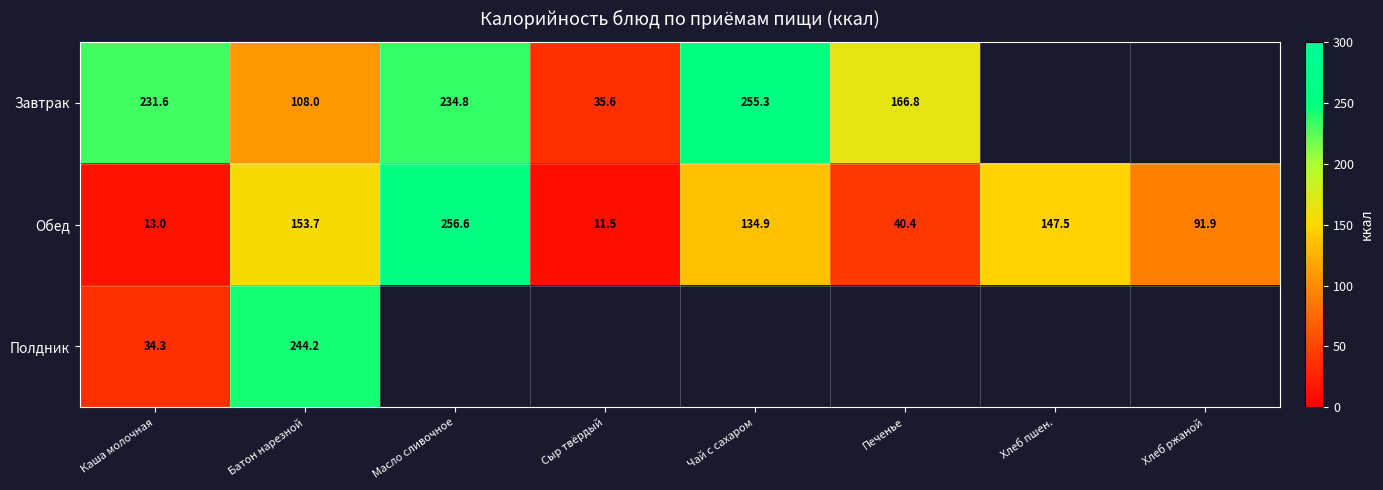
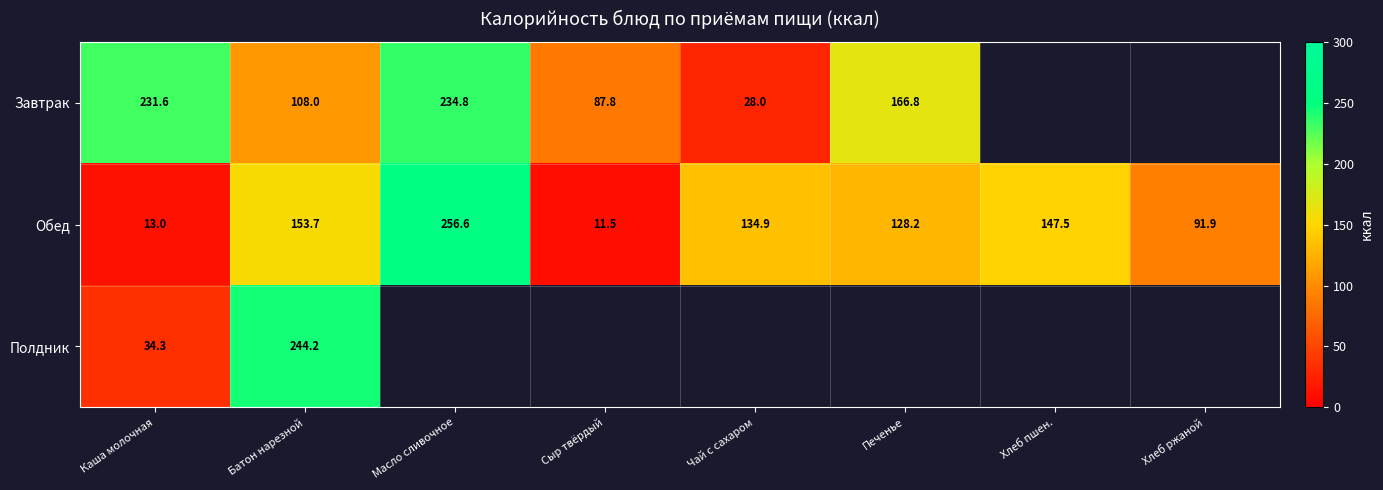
  {
    "Завтрак": {
      "Каша молочная": 231.6,
      "Батон нарезной": 108.0,
      "Масло сливочное": 234.8,
-     "Сыр твёрдый": 35.6,
-     "Чай с сахаром": 255.3,
+     "Сыр твёрдый": 87.8,
+     "Чай с сахаром": 28.0,
      "Печенье": 166.8
    },
    "Обед": {
      "Каша молочная": 13.0,
      "Батон нарезной": 153.7,
      "Масло сливочное": 256.6,
      "Сыр твёрдый": 11.5,
      "Чай с сахаром": 134.9,
-     "Печенье": 40.4,
+     "Печенье": 128.2,
      "Хлеб пшен.": 147.5,
      "Хлеб ржаной": 91.9
    },
    "Полдник": {
      "Каша молочная": 34.3,
      "Батон нарезной": 244.2
    }
  }
